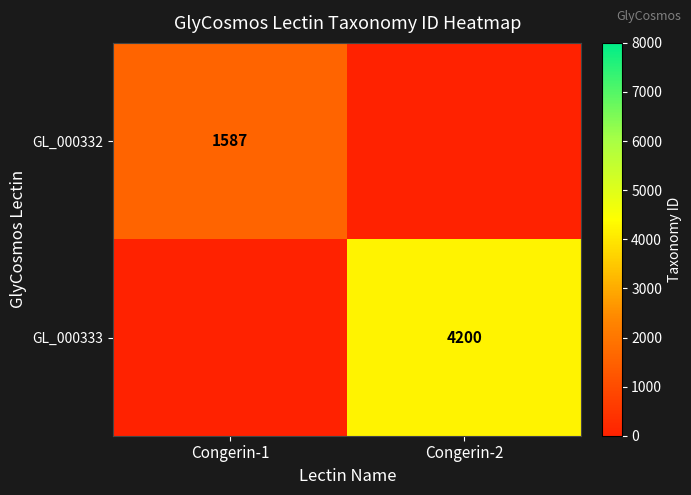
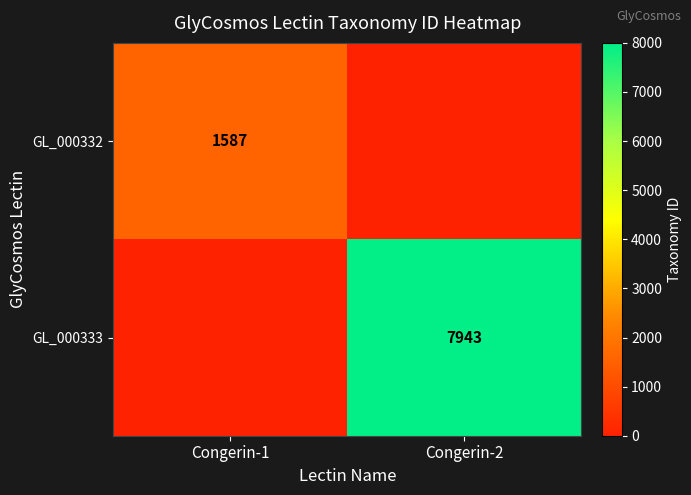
  {
    "GL_000332": {
      "Congerin-1": 1587
    },
    "GL_000333": {
-     "Congerin-2": 4200
+     "Congerin-2": 7943
    }
  }
